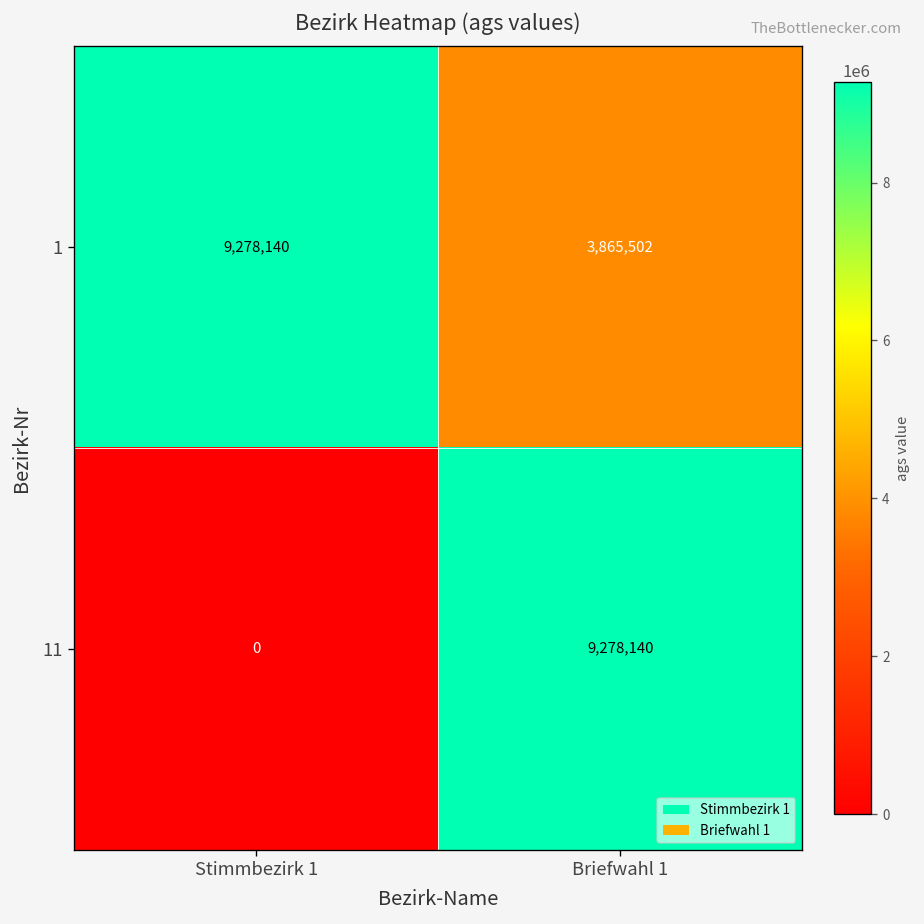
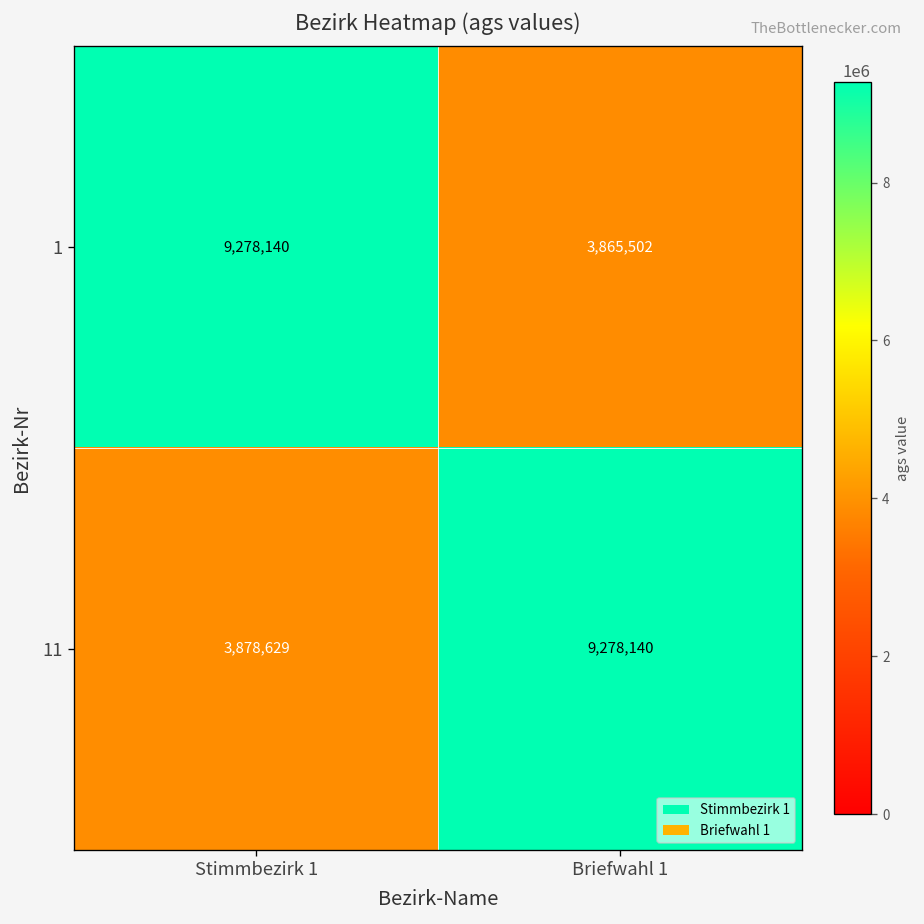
  {
    "1": {
      "Stimmbezirk 1": "9,278,140",
      "Briefwahl 1": "3,865,502"
    },
    "11": {
-     "Stimmbezirk 1": "0",
+     "Stimmbezirk 1": "3,878,629",
      "Briefwahl 1": "9,278,140"
    }
  }
